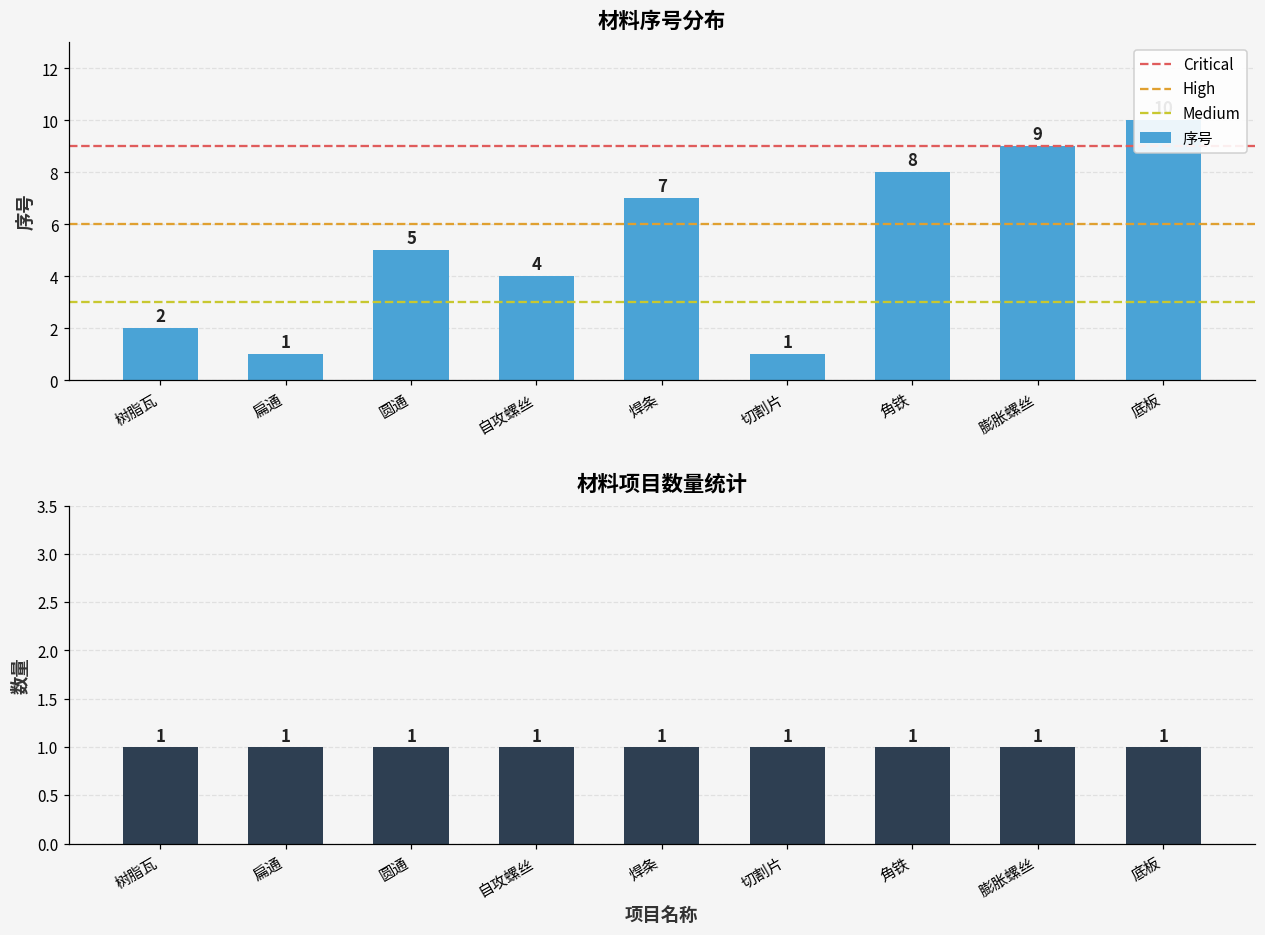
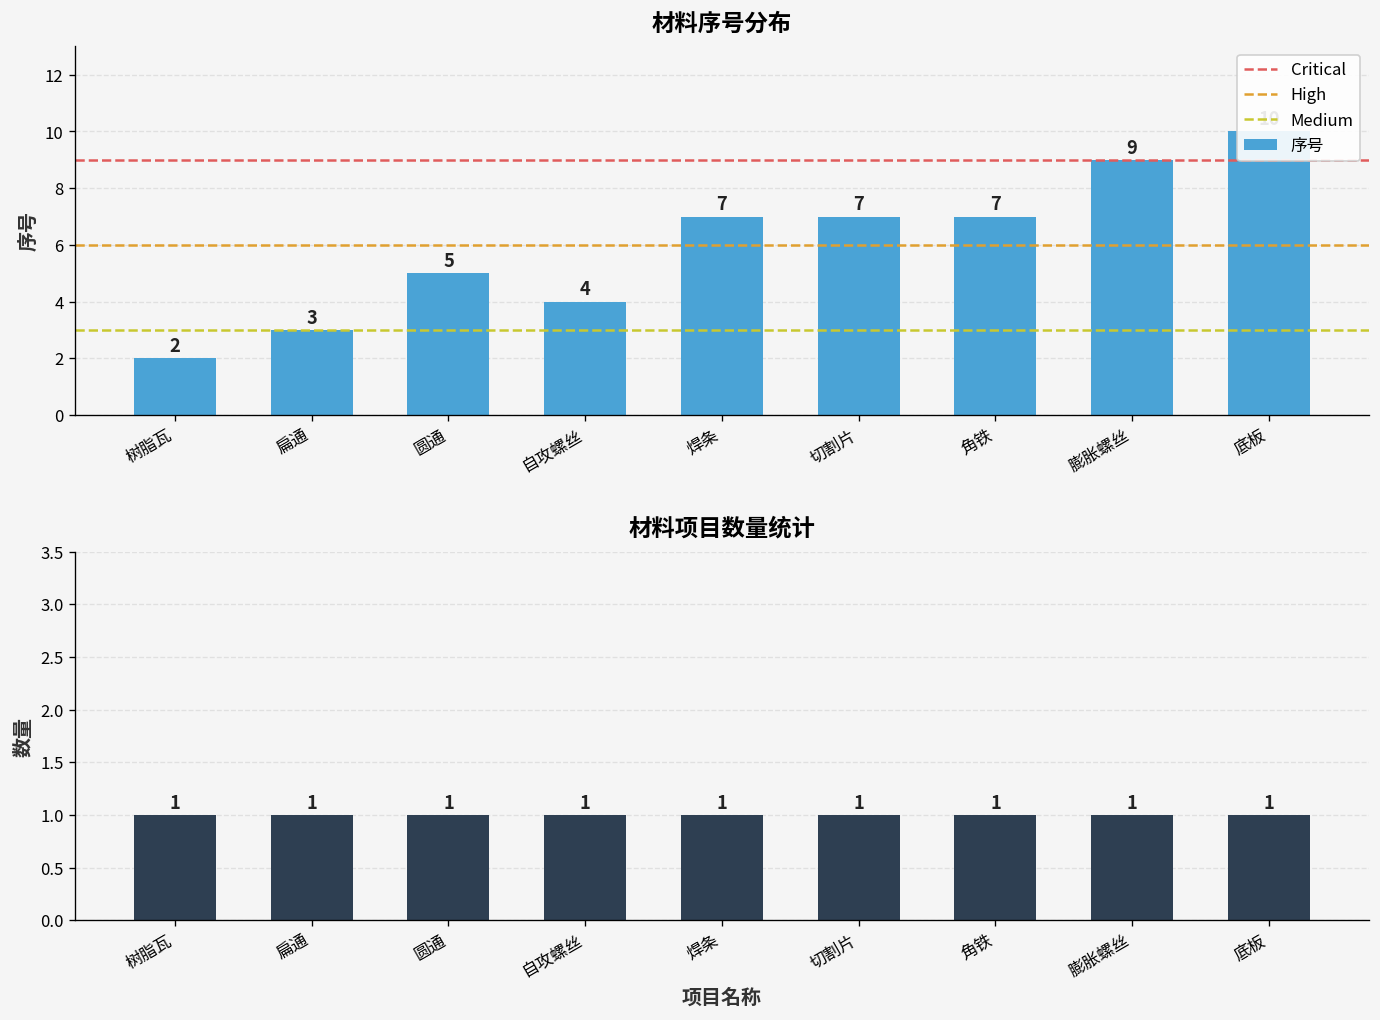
  {
    "材料序号分布": {
      "树脂瓦": 2,
-     "扁通": 1,
+     "扁通": 3,
      "圆通": 5,
      "自攻螺丝": 4,
      "焊条": 7,
-     "切割片": 1,
-     "角铁": 8,
+     "切割片": 7,
+     "角铁": 7,
      "膨胀螺丝": 9
    },
    "材料项目数量统计": {
      "树脂瓦": 1,
      "扁通": 1,
      "圆通": 1,
      "自攻螺丝": 1,
      "焊条": 1,
      "切割片": 1,
      "角铁": 1,
      "膨胀螺丝": 1,
      "底板": 1
    }
  }
